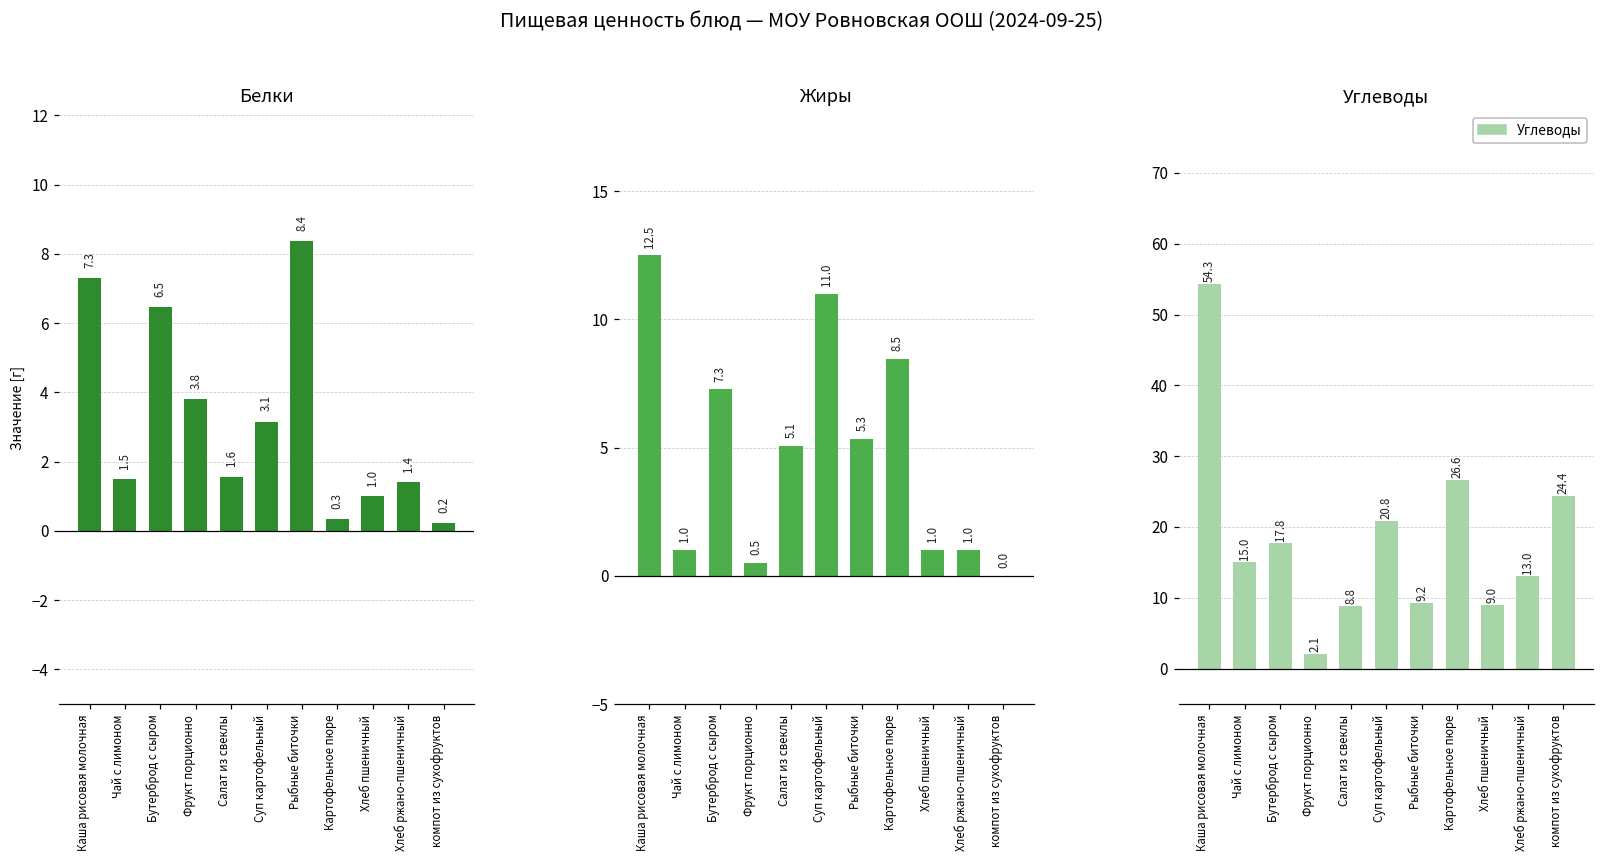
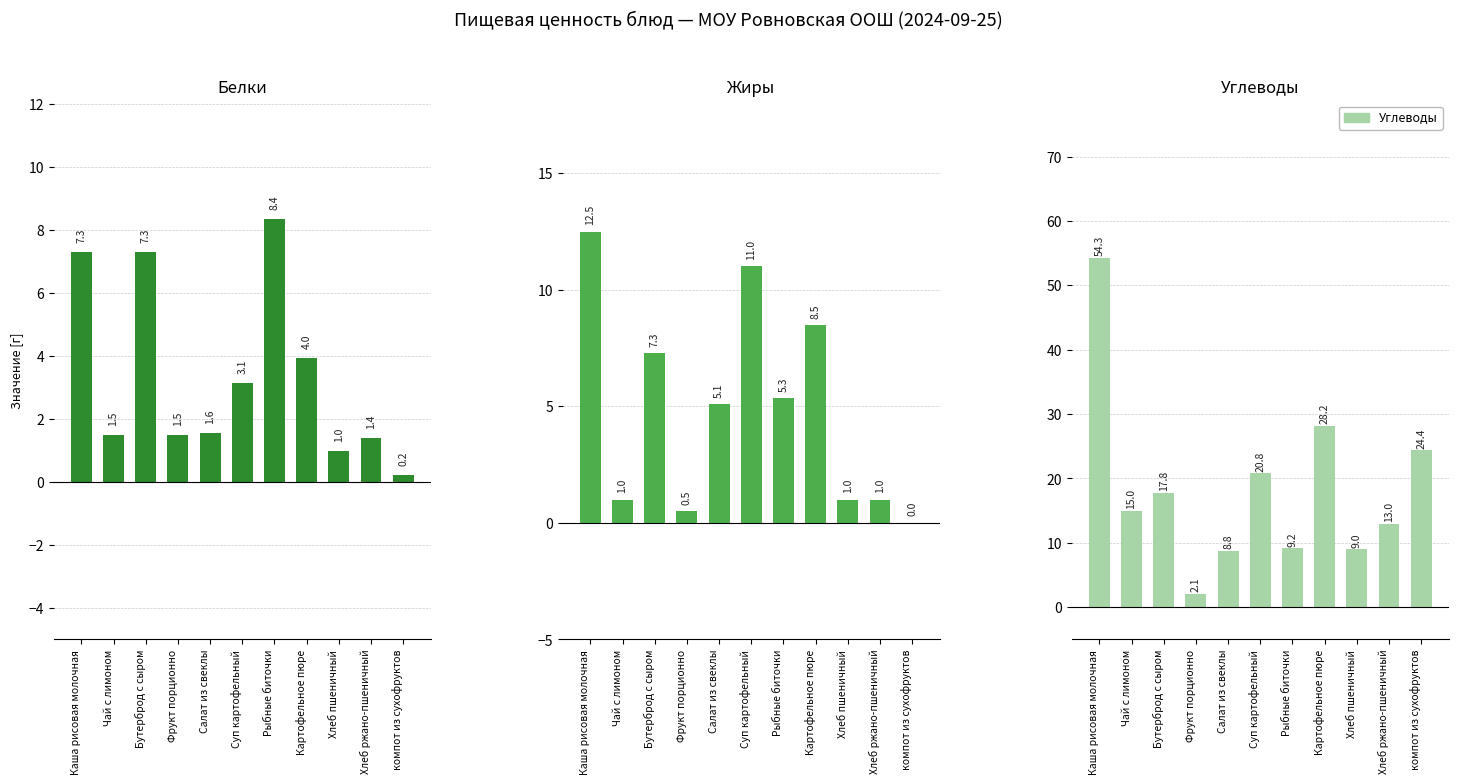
  {
    "Белки": {
      "Каша рисовая молочная": 7.3,
      "Чай с лимоном": 1.5,
-     "Бутерброд с сыром": 6.5,
-     "Фрукт порционно": 3.8,
+     "Бутерброд с сыром": 7.3,
+     "Фрукт порционно": 1.5,
      "Салат из свеклы": 1.6,
      "Суп картофельный": 3.1,
      "Рыбные биточки": 8.4,
-     "Картофельное пюре": 0.3,
+     "Картофельное пюре": 4.0,
      "Хлеб пшеничный": 1.0,
      "Хлеб ржано-пшеничный": 1.4,
      "компот из сухофруктов": 0.2
    },
    "Жиры": {
      "Каша рисовая молочная": 12.5,
      "Чай с лимоном": 1.0,
      "Бутерброд с сыром": 7.3,
      "Фрукт порционно": 0.5,
      "Салат из свеклы": 5.1,
      "Суп картофельный": 11.0,
      "Рыбные биточки": 5.3,
      "Картофельное пюре": 8.5,
      "Хлеб пшеничный": 1.0,
      "Хлеб ржано-пшеничный": 1.0,
      "компот из сухофруктов": 0.0
    },
    "Углеводы": {
      "Каша рисовая молочная": 54.3,
      "Чай с лимоном": 15.0,
      "Бутерброд с сыром": 17.8,
      "Фрукт порционно": 2.1,
      "Салат из свеклы": 8.8,
      "Суп картофельный": 20.8,
      "Рыбные биточки": 9.2,
-     "Картофельное пюре": 26.6,
+     "Картофельное пюре": 28.2,
      "Хлеб пшеничный": 9.0,
      "Хлеб ржано-пшеничный": 13.0,
      "компот из сухофруктов": 24.4
    }
  }
